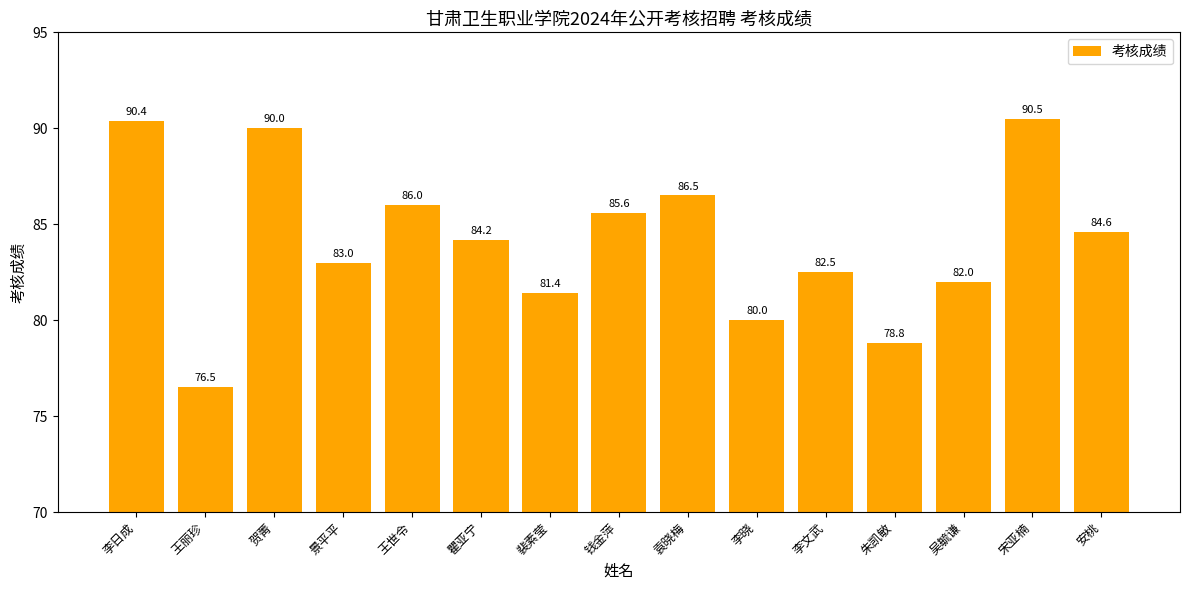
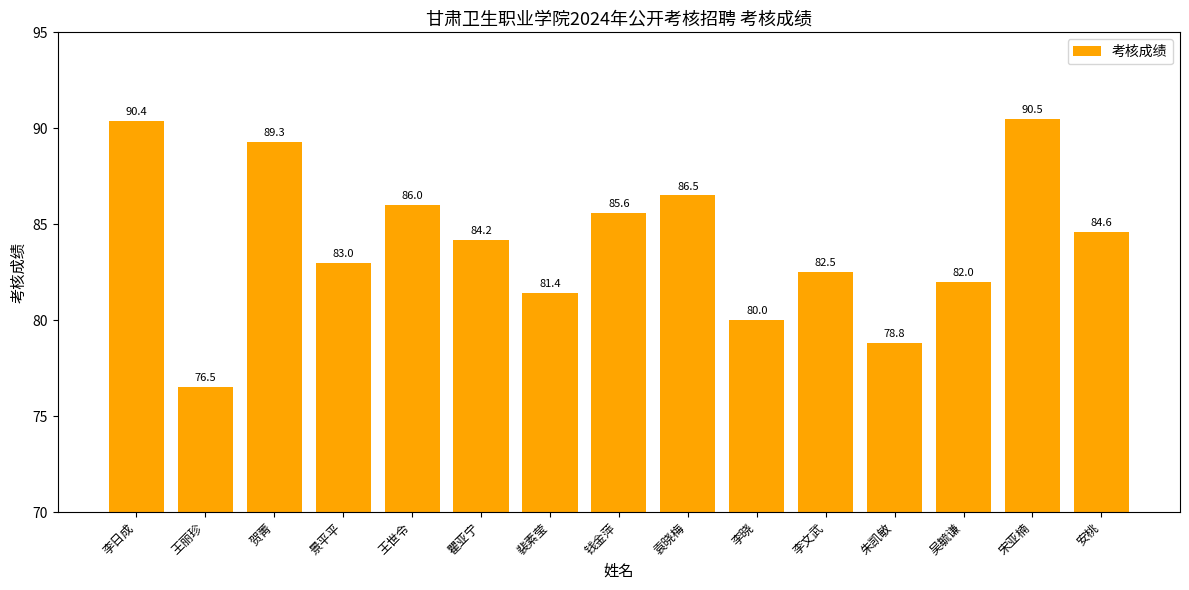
  {
    "李日成": 90.4,
    "王丽珍": 76.5,
-   "贺菁": 90.0,
+   "贺菁": 89.3,
    "景平平": 83.0,
    "王世令": 86.0,
    "瞿亚宁": 84.2,
    "裴素莹": 81.4,
    "钱金萍": 85.6,
    "袁晓梅": 86.5,
    "李晓": 80.0,
    "李文武": 82.5,
    "朱凯敏": 78.8,
    "吴毓谦": 82.0,
    "宋亚楠": 90.5,
    "安桃": 84.6
  }
